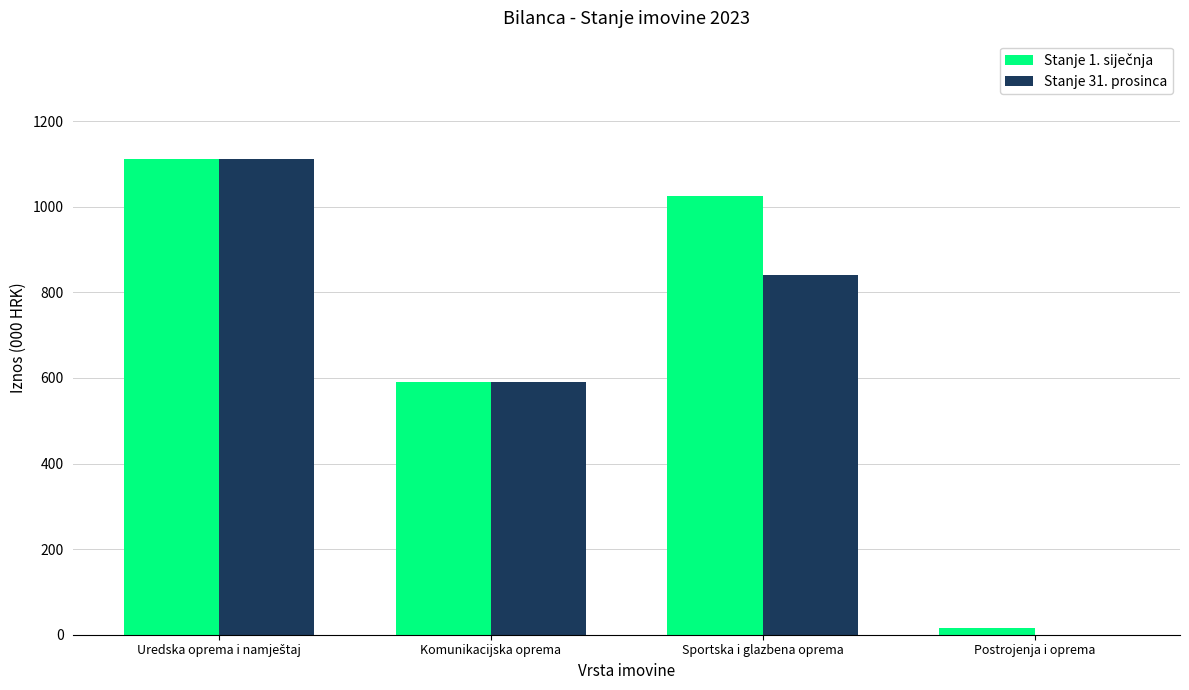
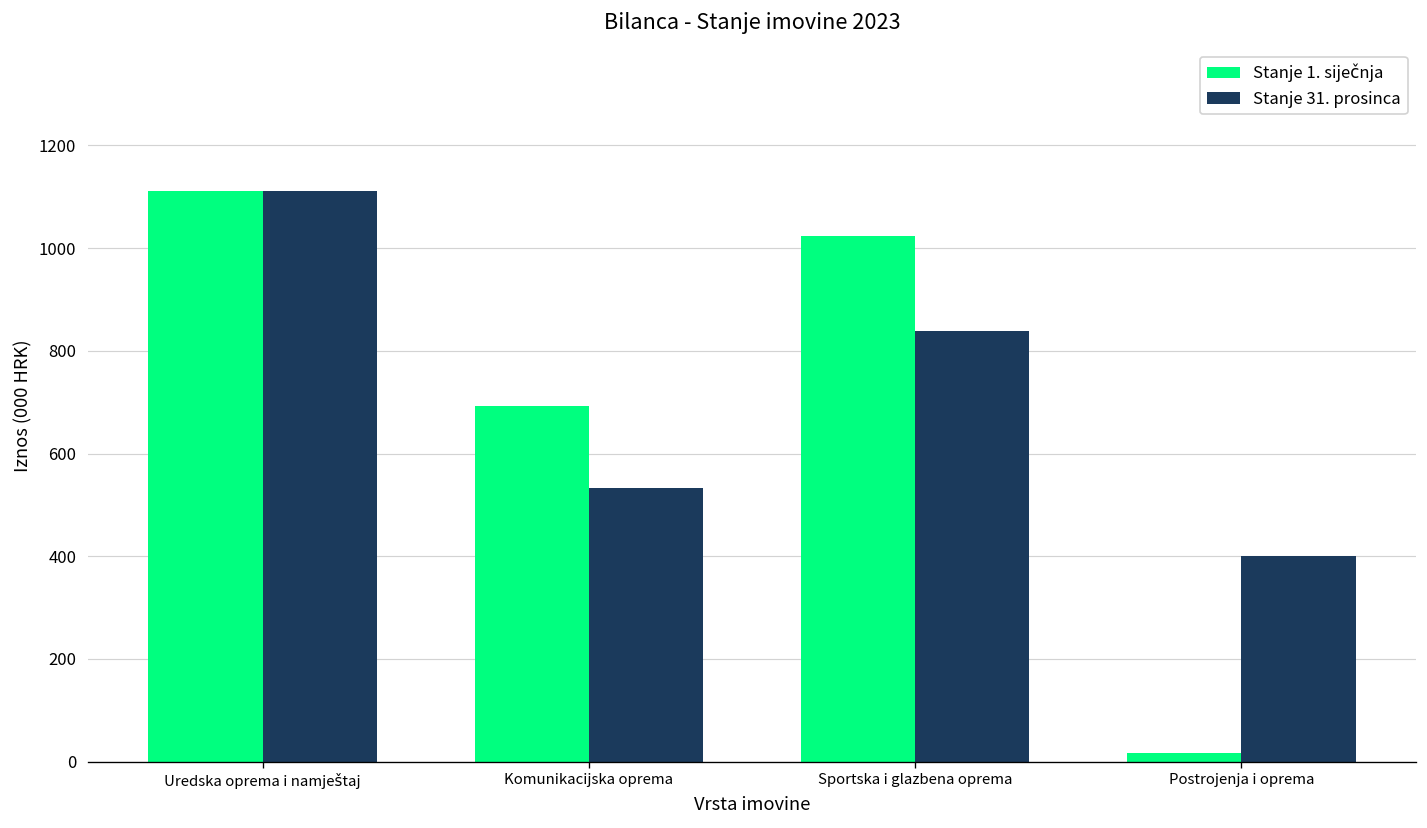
  {
    "Stanje 1. siječnja": {
      "Uredska oprema i namještaj": 1110,
-     "Komunikacijska oprema": 590,
+     "Komunikacijska oprema": 690,
      "Sportska i glazbena oprema": 1020,
      "Postrojenja i oprema": 20
    },
    "Stanje 31. prosinca": {
      "Uredska oprema i namještaj": 1110,
-     "Komunikacijska oprema": 590,
+     "Komunikacijska oprema": 530,
      "Sportska i glazbena oprema": 840,
-     "Postrojenja i oprema": 0
+     "Postrojenja i oprema": 400
    }
  }
